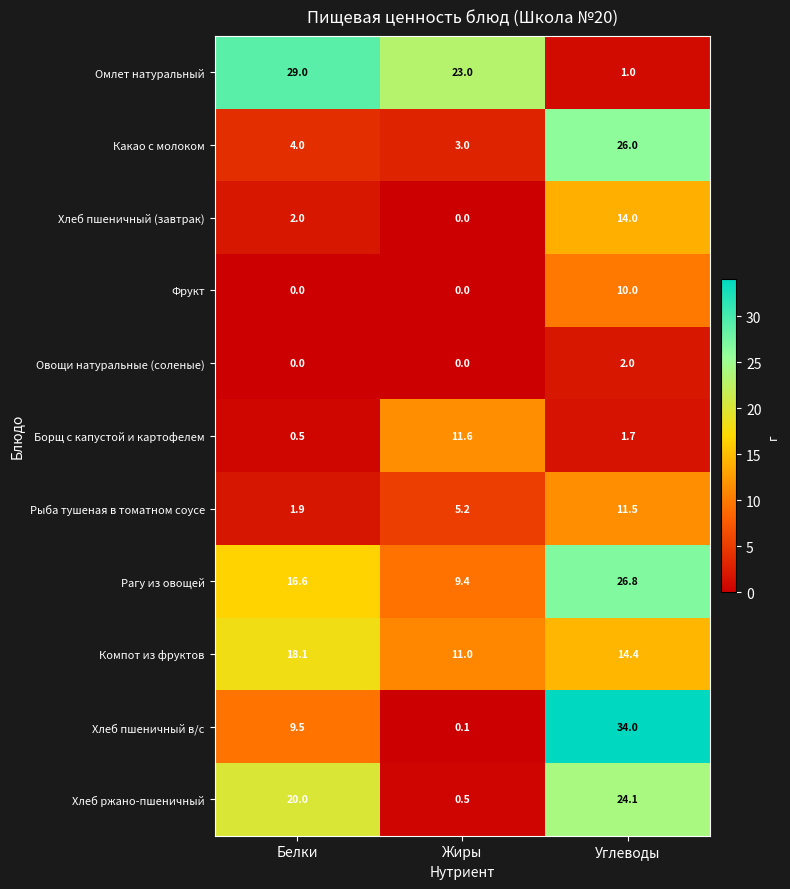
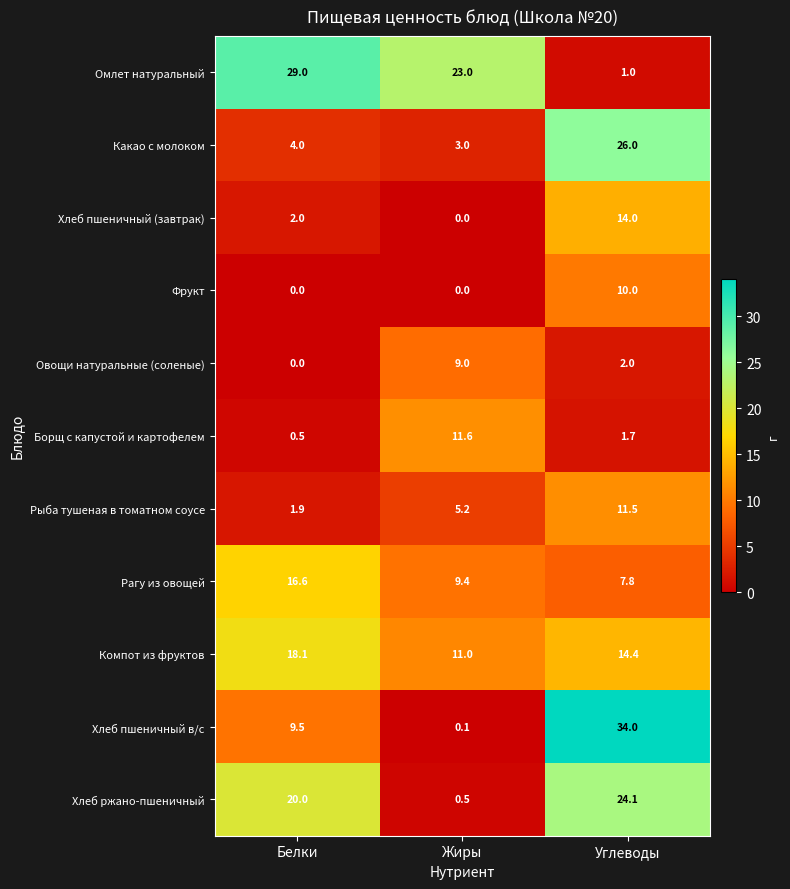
  {
    "Омлет натуральный": {
      "Белки": 29.0,
      "Жиры": 23.0,
      "Углеводы": 1.0
    },
    "Какао с молоком": {
      "Белки": 4.0,
      "Жиры": 3.0,
      "Углеводы": 26.0
    },
    "Хлеб пшеничный (завтрак)": {
      "Белки": 2.0,
      "Жиры": 0.0,
      "Углеводы": 14.0
    },
    "Фрукт": {
      "Белки": 0.0,
      "Жиры": 0.0,
      "Углеводы": 10.0
    },
    "Овощи натуральные (соленые)": {
      "Белки": 0.0,
-     "Жиры": 0.0,
+     "Жиры": 9.0,
      "Углеводы": 2.0
    },
    "Борщ с капустой и картофелем": {
      "Белки": 0.5,
      "Жиры": 11.6,
      "Углеводы": 1.7
    },
    "Рыба тушеная в томатном соусе": {
      "Белки": 1.9,
      "Жиры": 5.2,
      "Углеводы": 11.5
    },
    "Рагу из овощей": {
      "Белки": 16.6,
      "Жиры": 9.4,
-     "Углеводы": 26.8
+     "Углеводы": 7.8
    },
    "Компот из фруктов": {
      "Белки": 18.1,
      "Жиры": 11.0,
      "Углеводы": 14.4
    },
    "Хлеб пшеничный в/с": {
      "Белки": 9.5,
      "Жиры": 0.1,
      "Углеводы": 34.0
    },
    "Хлеб ржано-пшеничный": {
      "Белки": 20.0,
      "Жиры": 0.5,
      "Углеводы": 24.1
    }
  }
